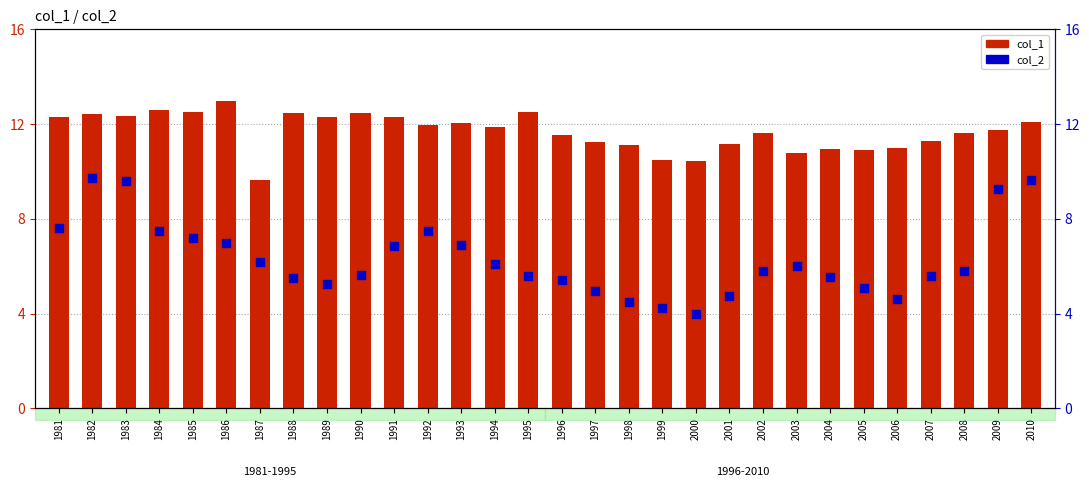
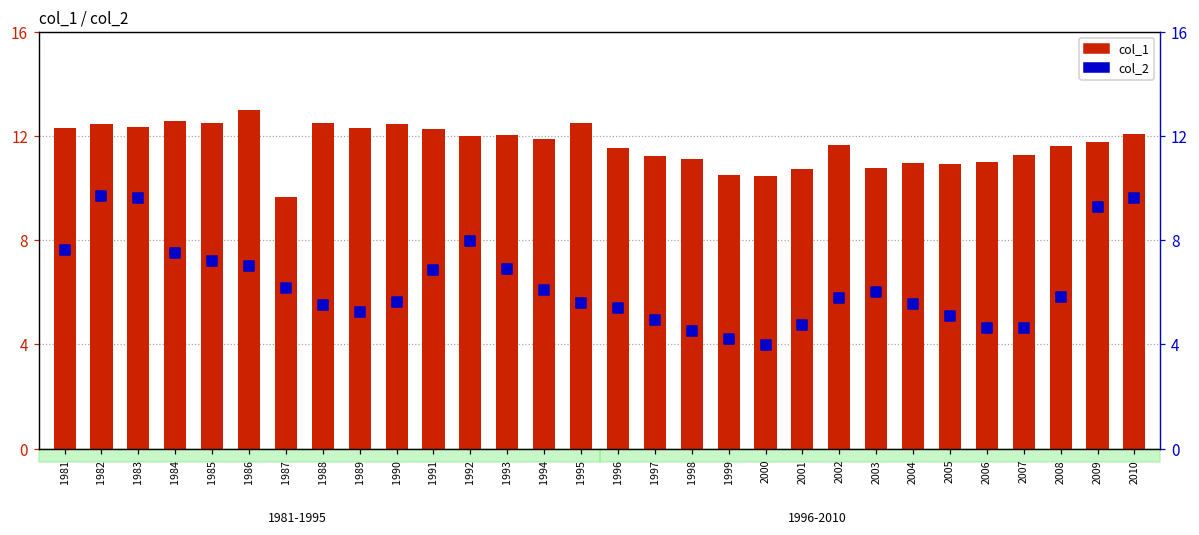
  {
    "col_1": {
      "1981": 12.3,
      "1982": 12.4,
      "1983": 12.3,
      "1984": 12.6,
      "1985": 12.5,
      "1986": 13.0,
      "1987": 9.7,
      "1988": 12.5,
      "1989": 12.3,
      "1990": 12.5,
      "1991": 12.3,
      "1992": 12.0,
      "1993": 12.0,
      "1994": 11.9,
      "1995": 12.5,
      "1996": 11.5,
      "1997": 11.2,
      "1998": 11.1,
      "1999": 10.5,
      "2000": 10.4,
-     "2001": 11.2,
+     "2001": 10.7,
      "2002": 11.6,
      "2003": 10.8,
      "2004": 11.0,
      "2005": 10.9,
      "2006": 11.0,
      "2007": 11.3,
      "2008": 11.6,
      "2009": 11.8,
      "2010": 12.1
    },
    "col_2": {
-     "1992": 7.5,
-     "2007": 5.6
+     "1992": 7.9,
+     "2007": 4.6
    }
  }
